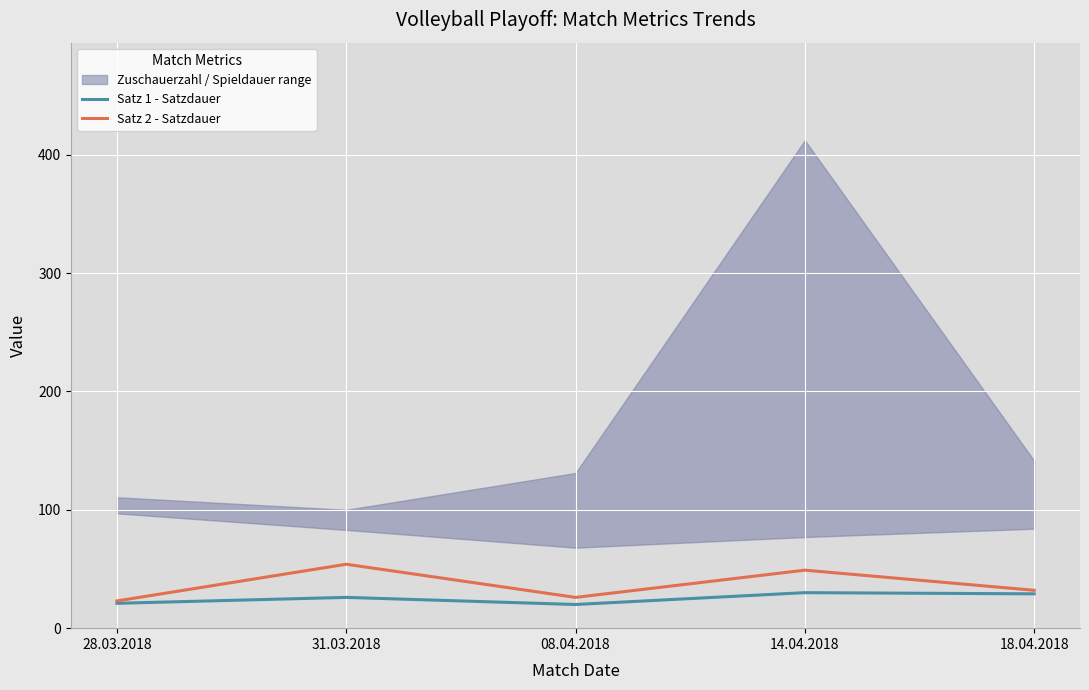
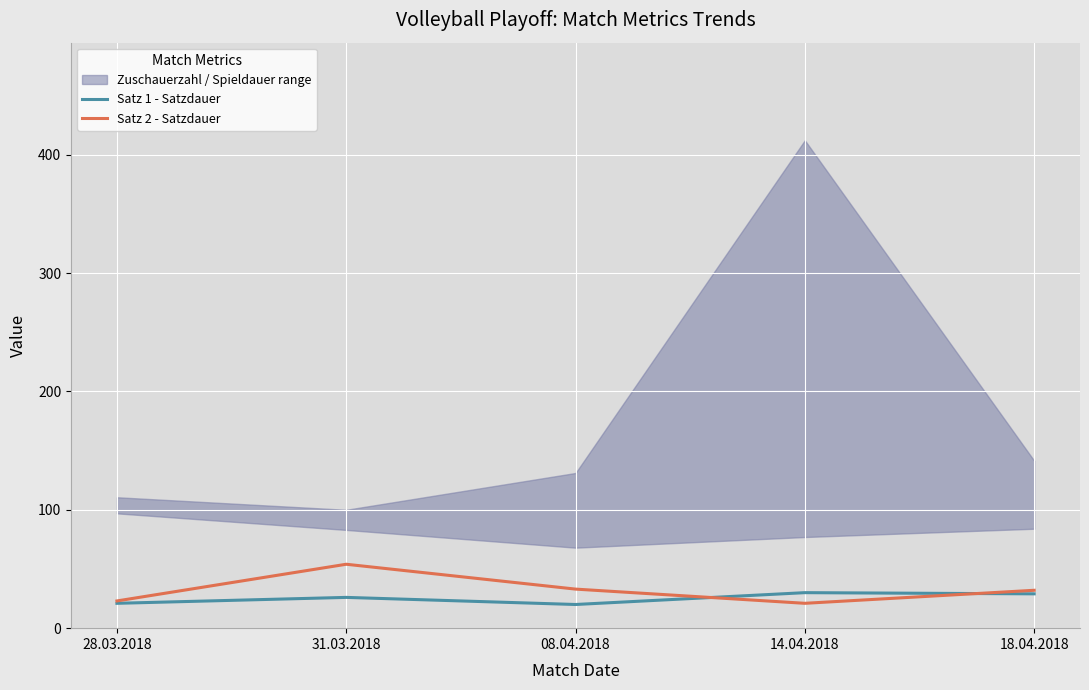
  {
    "Satz 2 - Satzdauer": {
      "31.03.2018": 54,
-     "08.04.2018": 26,
-     "14.04.2018": 49,
+     "08.04.2018": 33,
+     "14.04.2018": 21,
      "18.04.2018": 32
    }
  }
